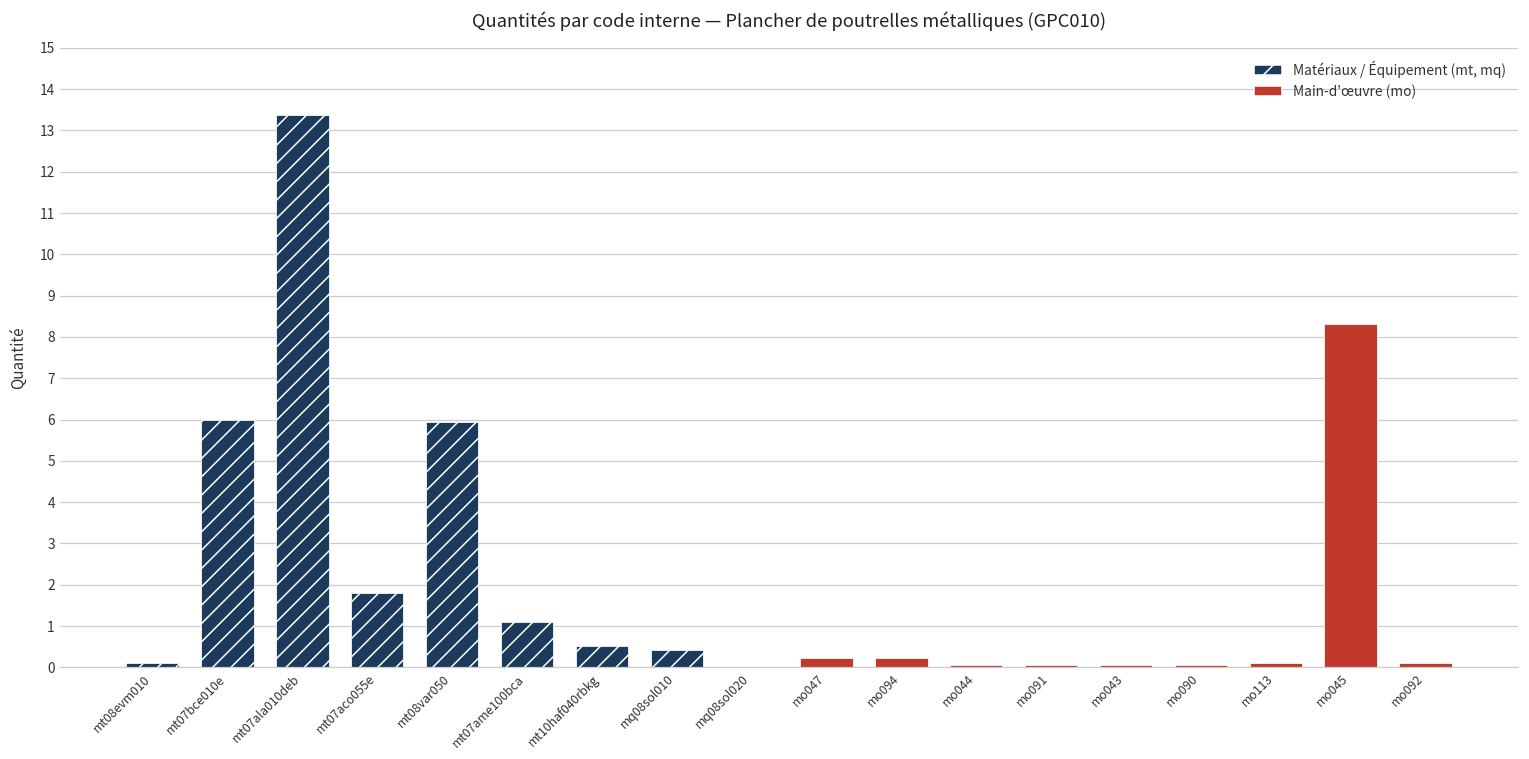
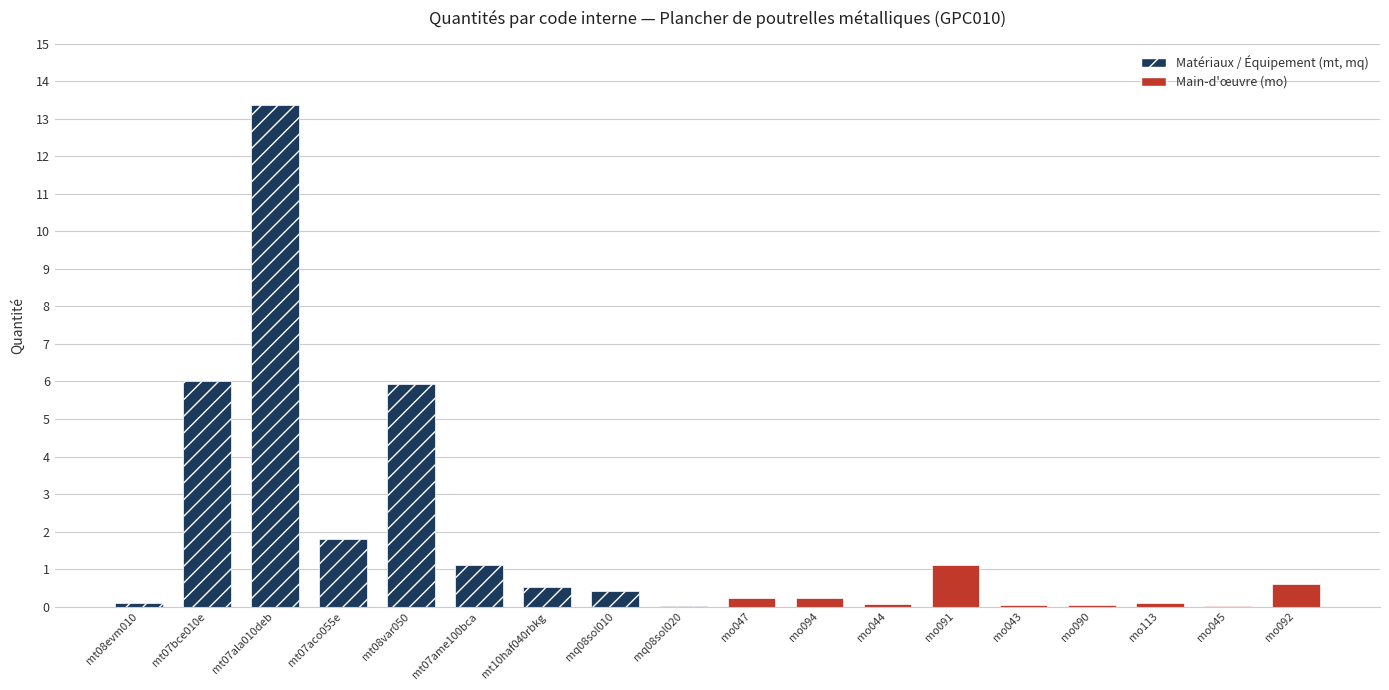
  {
    "mt08evm010": 0.1,
    "mt07bce010e": 6.0,
    "mt07ala010deb": 13.4,
    "mt07aco055e": 1.8,
    "mt08var050": 5.9,
    "mt07ame100bca": 1.1,
    "mt10haf040rbkg": 0.5,
    "mq08sol010": 0.4,
    "mo047": 0.2,
    "mo094": 0.2,
-   "mo091": 0.1,
+   "mo091": 1.1,
    "mo113": 0.1,
-   "mo045": 8.3,
-   "mo092": 0.1
+   "mo045": 0.0,
+   "mo092": 0.6
  }
